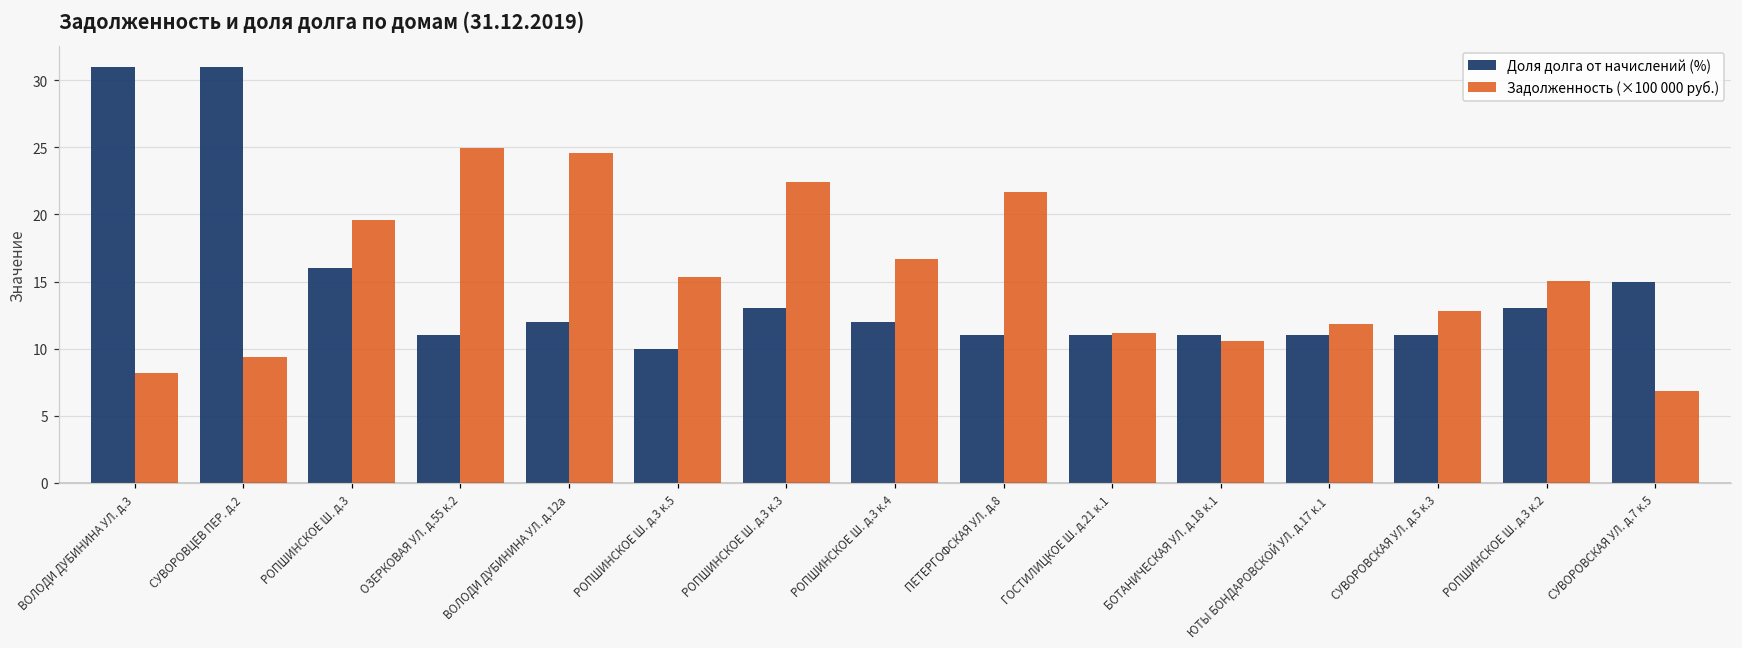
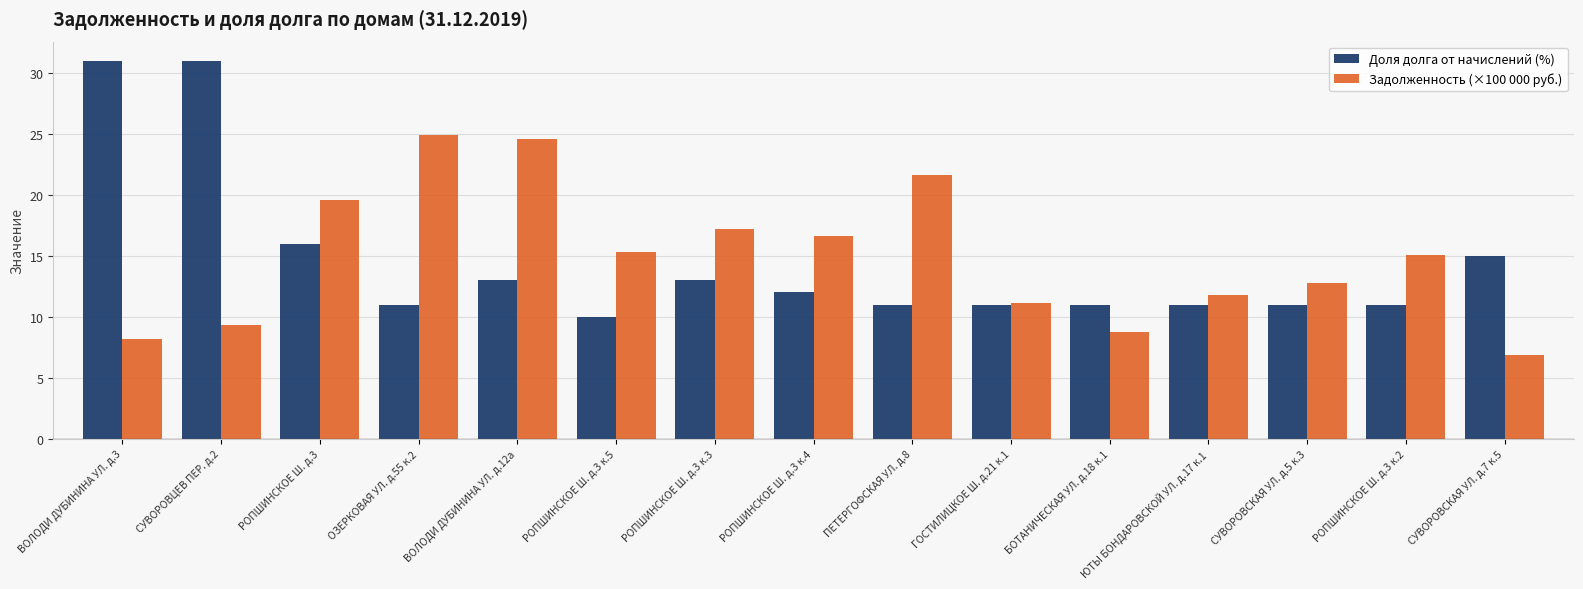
  {
    "Доля долга от начислений (%)": {
      "ВОЛОДИ ДУБИНИНА УЛ. д.3": 31,
      "СУВОРОВЦЕВ ПЕР. д.2": 31,
      "РОПШИНСКОЕ Ш. д.3": 16,
      "ОЗЕРКОВАЯ УЛ. д.55 к.2": 11,
-     "ВОЛОДИ ДУБИНИНА УЛ. д.12а": 12,
+     "ВОЛОДИ ДУБИНИНА УЛ. д.12а": 13,
      "РОПШИНСКОЕ Ш. д.3 к.5": 10,
      "РОПШИНСКОЕ Ш. д.3 к.3": 13,
      "РОПШИНСКОЕ Ш. д.3 к.4": 12,
      "ПЕТЕРГОФСКАЯ УЛ. д.8": 11,
      "ГОСТИЛИЦКОЕ Ш. д.21 к.1": 11,
      "БОТАНИЧЕСКАЯ УЛ. д.18 к.1": 11,
      "ЮТЫ БОНДАРОВСКОЙ УЛ. д.17 к.1": 11,
      "СУВОРОВСКАЯ УЛ. д.5 к.3": 11,
-     "РОПШИНСКОЕ Ш. д.3 к.2": 13,
+     "РОПШИНСКОЕ Ш. д.3 к.2": 11,
      "СУВОРОВСКАЯ УЛ. д.7 к.5": 15
    },
    "Задолженность (×100 000 руб.)": {
      "ВОЛОДИ ДУБИНИНА УЛ. д.3": 8.2,
      "СУВОРОВЦЕВ ПЕР. д.2": 9.4,
      "РОПШИНСКОЕ Ш. д.3": 19.5,
      "ОЗЕРКОВАЯ УЛ. д.55 к.2": 24.9,
      "ВОЛОДИ ДУБИНИНА УЛ. д.12а": 24.6,
      "РОПШИНСКОЕ Ш. д.3 к.5": 15.3,
-     "РОПШИНСКОЕ Ш. д.3 к.3": 22.4,
+     "РОПШИНСКОЕ Ш. д.3 к.3": 17.2,
      "РОПШИНСКОЕ Ш. д.3 к.4": 16.7,
      "ПЕТЕРГОФСКАЯ УЛ. д.8": 21.6,
      "ГОСТИЛИЦКОЕ Ш. д.21 к.1": 11.2,
-     "БОТАНИЧЕСКАЯ УЛ. д.18 к.1": 10.6,
+     "БОТАНИЧЕСКАЯ УЛ. д.18 к.1": 8.8,
      "ЮТЫ БОНДАРОВСКОЙ УЛ. д.17 к.1": 11.8,
      "СУВОРОВСКАЯ УЛ. д.5 к.3": 12.8,
      "РОПШИНСКОЕ Ш. д.3 к.2": 15.0,
      "СУВОРОВСКАЯ УЛ. д.7 к.5": 6.8
    }
  }
